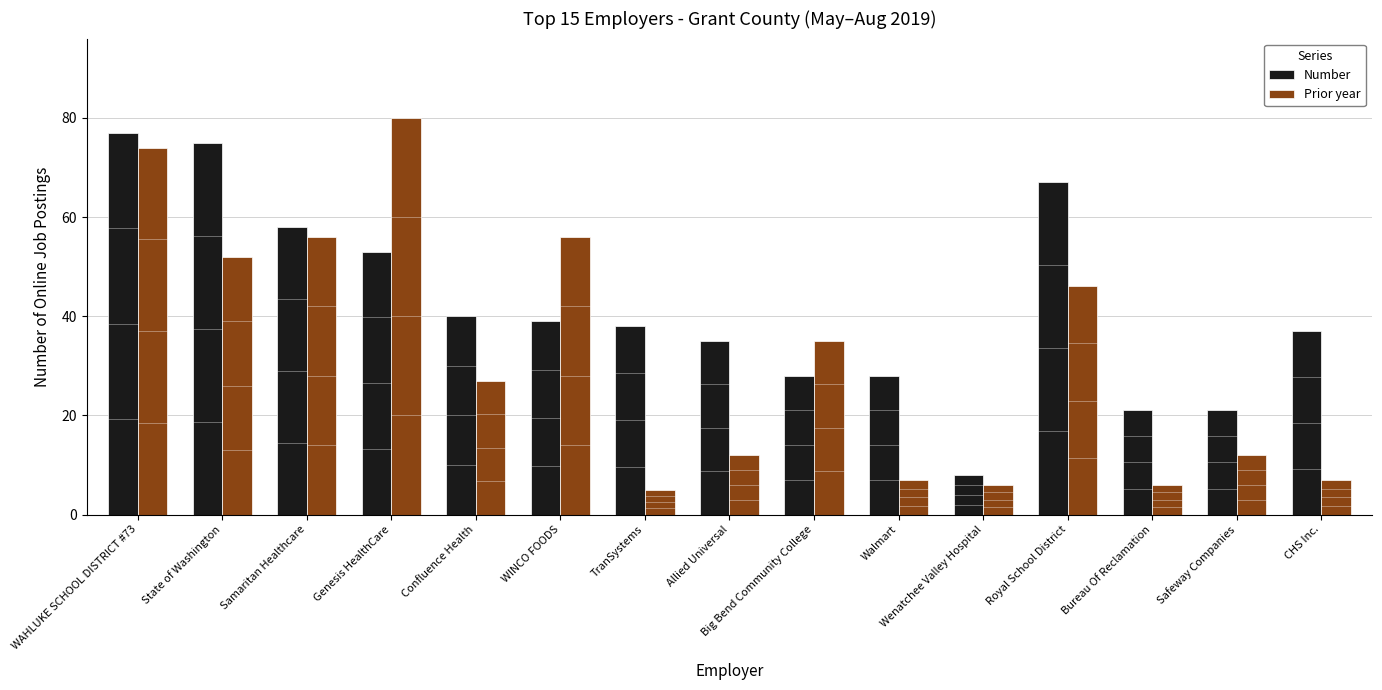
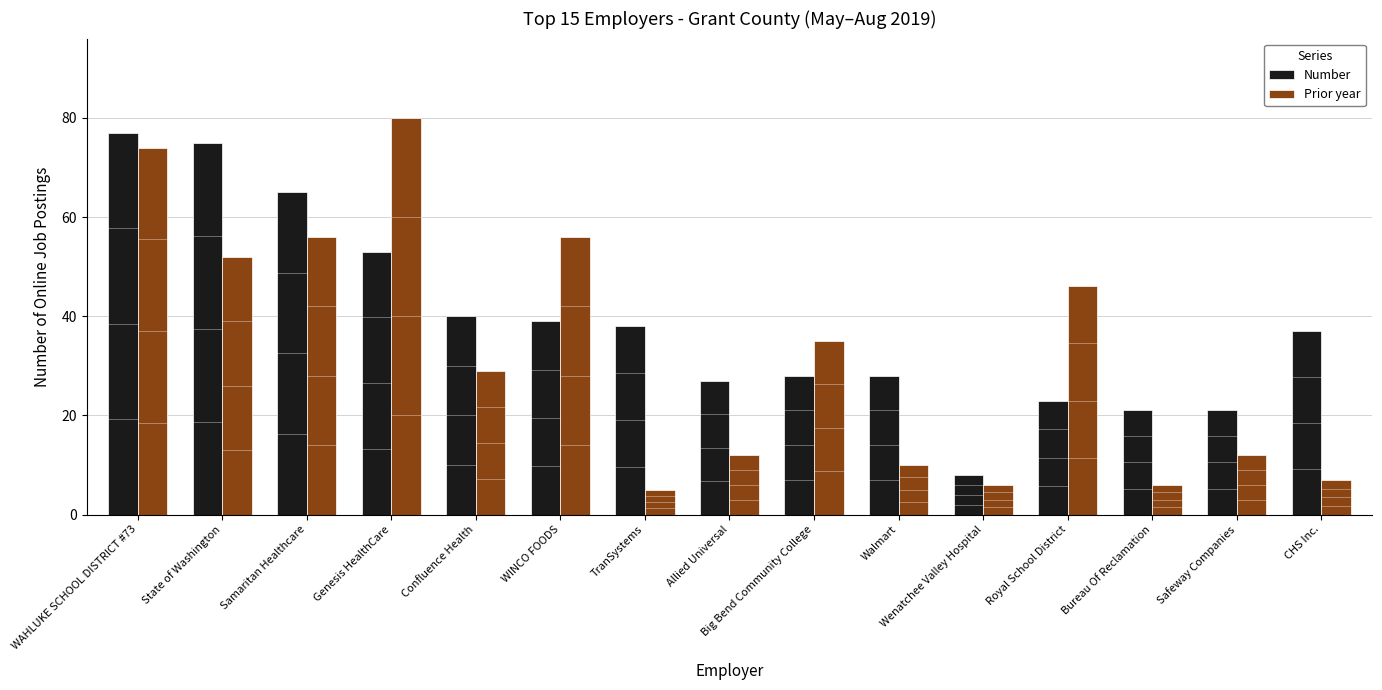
  {
    "Number": {
      "WAHLUKE SCHOOL DISTRICT #73": 77,
      "State of Washington": 75,
-     "Samaritan Healthcare": 58,
+     "Samaritan Healthcare": 65,
      "Genesis HealthCare": 53,
      "Confluence Health": 40,
      "WINCO FOODS": 39,
      "TranSystems": 38,
-     "Allied Universal": 35,
+     "Allied Universal": 27,
      "Big Bend Community College": 28,
      "Walmart": 28,
      "Wenatchee Valley Hospital": 8,
-     "Royal School District": 67,
+     "Royal School District": 23,
      "Bureau Of Reclamation": 21,
      "Safeway Companies": 21,
      "CHS Inc.": 37
    },
    "Prior year": {
      "WAHLUKE SCHOOL DISTRICT #73": 74,
      "State of Washington": 52,
      "Samaritan Healthcare": 56,
      "Genesis HealthCare": 80,
-     "Confluence Health": 27,
+     "Confluence Health": 29,
      "WINCO FOODS": 56,
      "TranSystems": 5,
      "Allied Universal": 12,
      "Big Bend Community College": 35,
-     "Walmart": 7,
+     "Walmart": 10,
      "Wenatchee Valley Hospital": 6,
      "Royal School District": 46,
      "Bureau Of Reclamation": 6,
      "Safeway Companies": 12,
      "CHS Inc.": 7
    }
  }
